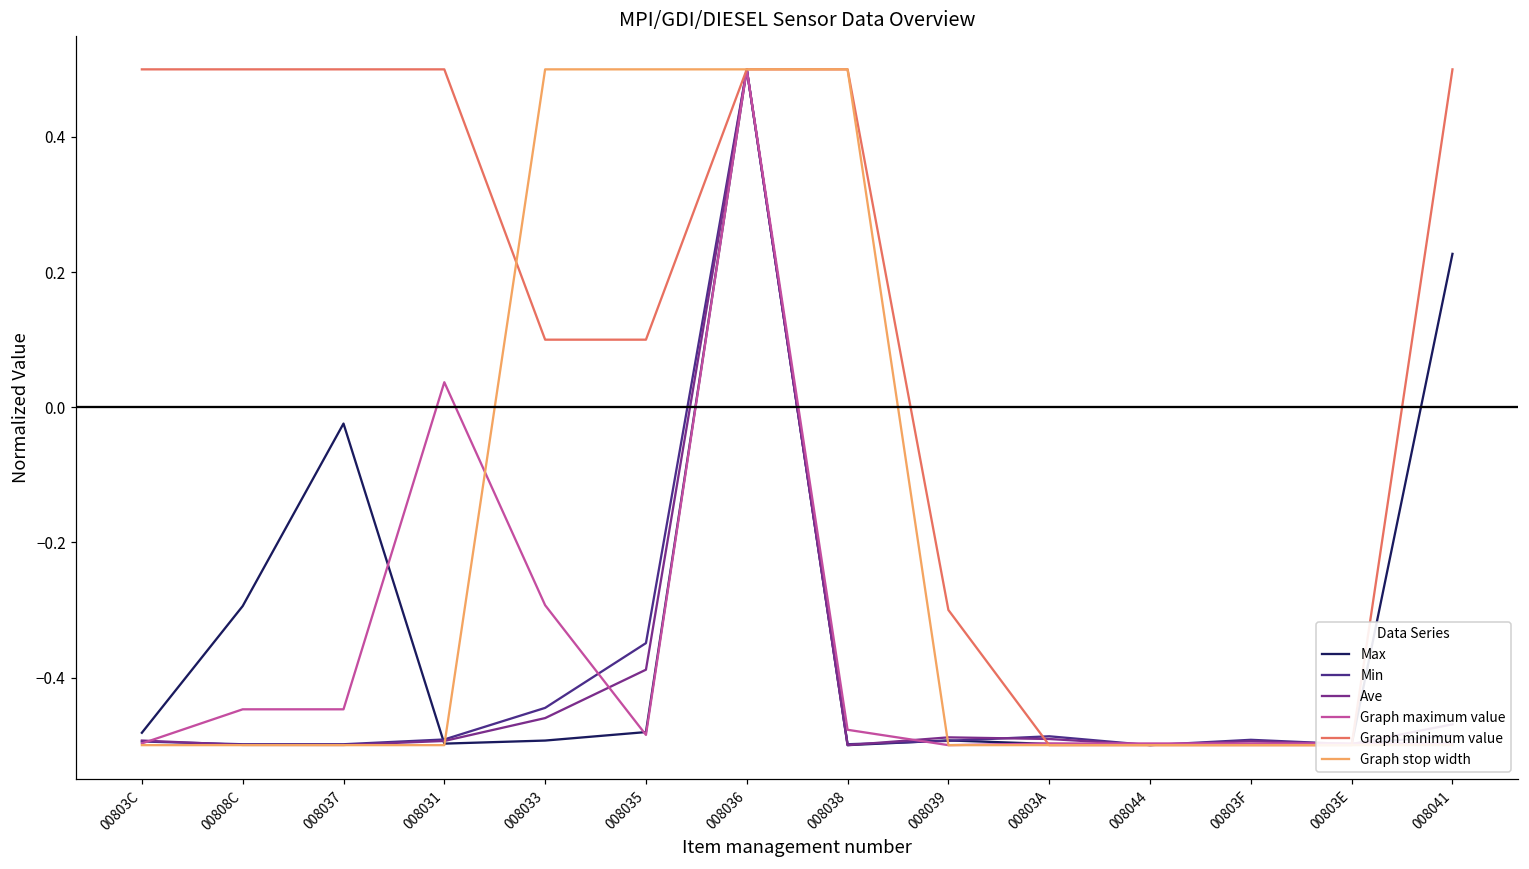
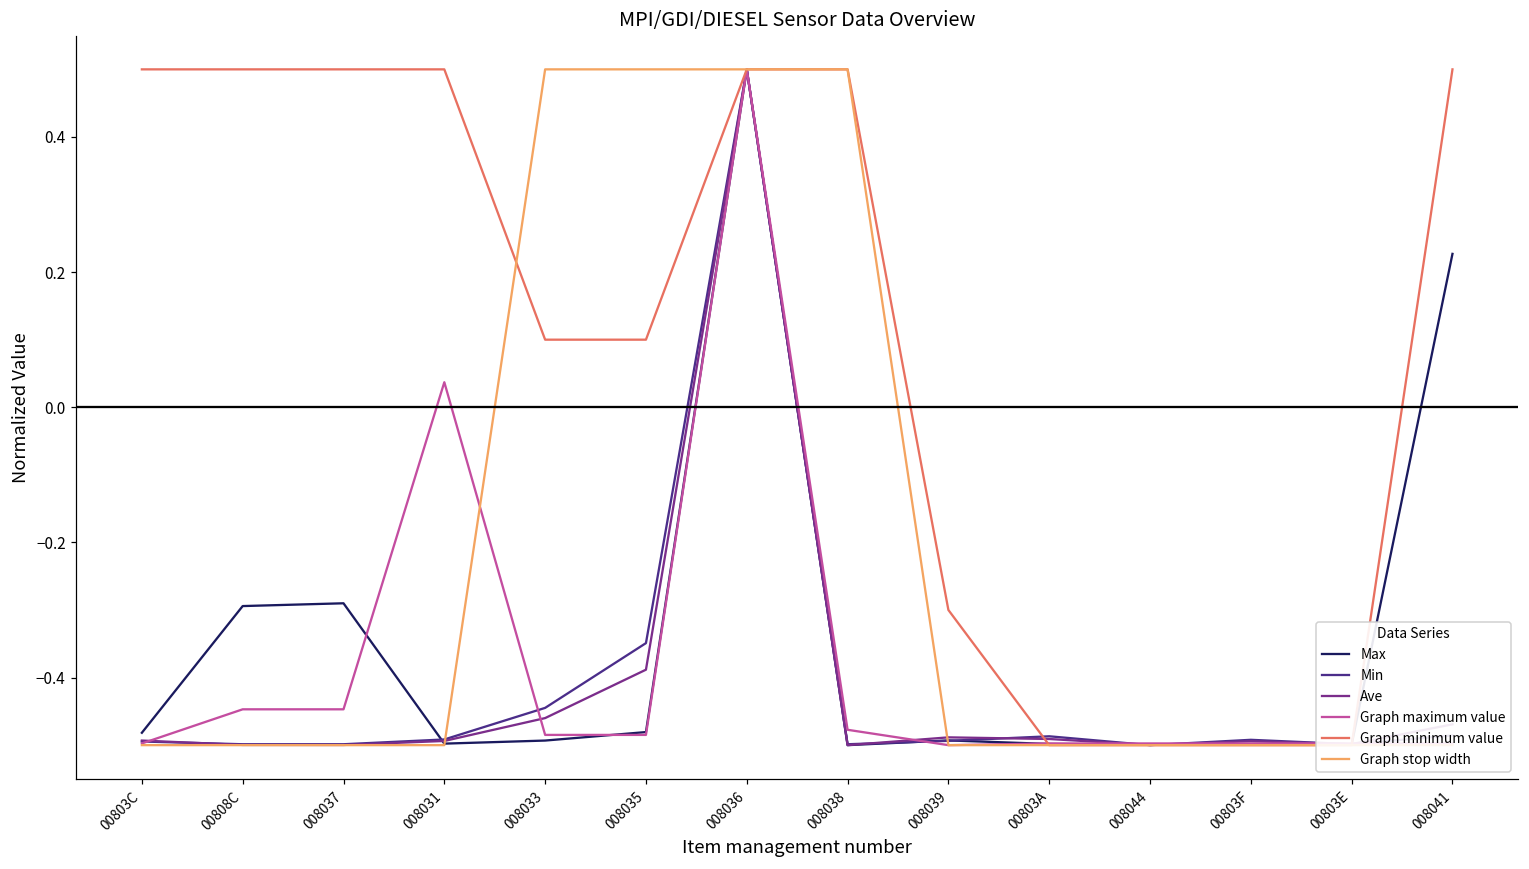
  {
    "Max": {
      "00803C": -0.48,
      "00808C": -0.29,
-     "008037": -0.02,
+     "008037": -0.29,
      "008033": -0.49,
      "008035": -0.48,
      "008041": 0.23
    },
    "Graph maximum value": {
      "00808C": -0.45,
      "008037": -0.45,
      "008031": 0.04,
-     "008033": -0.29,
+     "008033": -0.48,
      "008035": -0.48,
      "008038": -0.48
    }
  }
